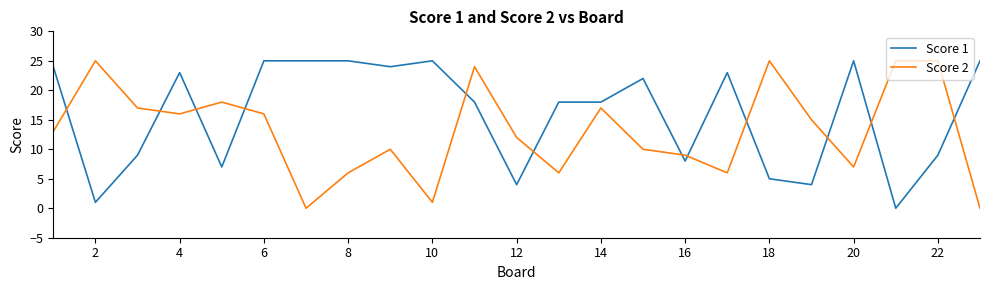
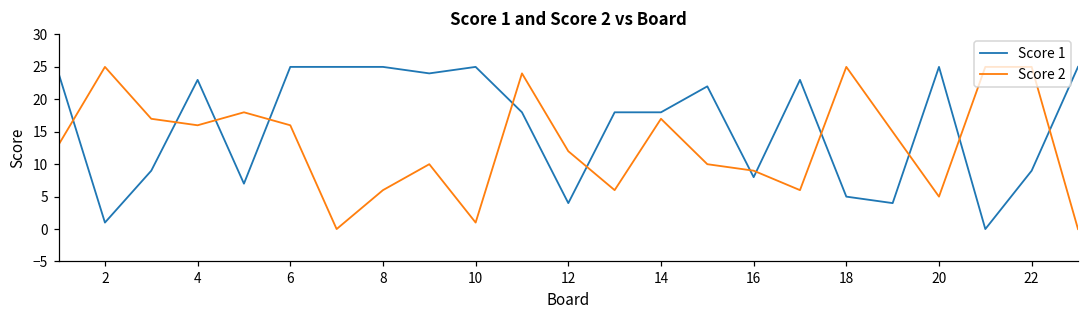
  {
    "Score 1": {
      "2": 1,
      "4": 23,
      "6": 25,
      "8": 25,
      "10": 25,
      "12": 4,
      "14": 18,
      "16": 8,
      "18": 5,
      "20": 25,
      "22": 9
    },
    "Score 2": {
      "2": 25,
      "4": 16,
      "6": 16,
      "8": 6,
      "10": 1,
      "12": 12,
      "14": 17,
      "16": 9,
      "18": 25,
-     "20": 7
+     "20": 5
    }
  }
